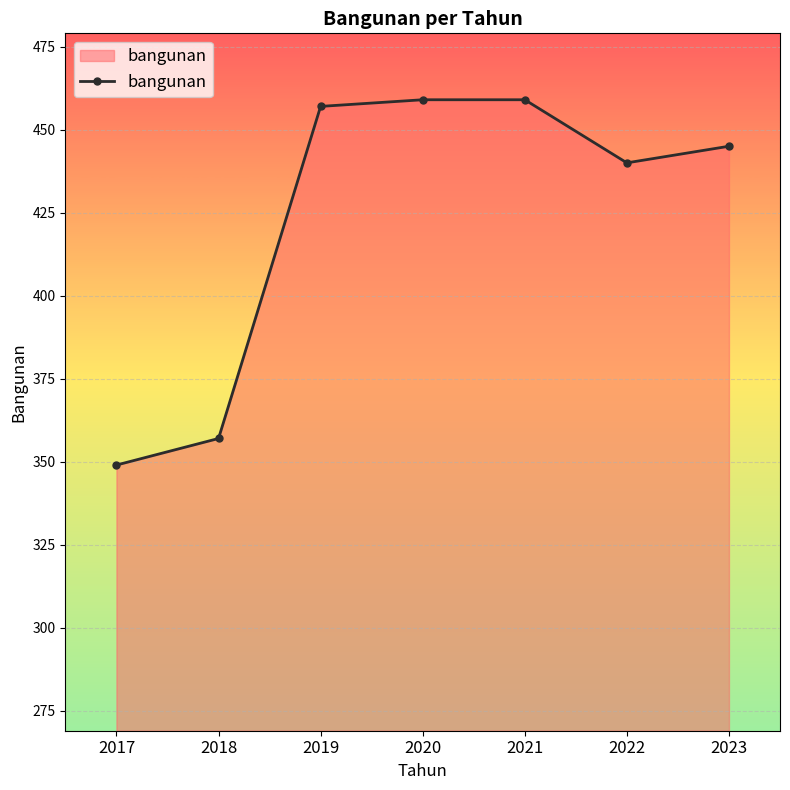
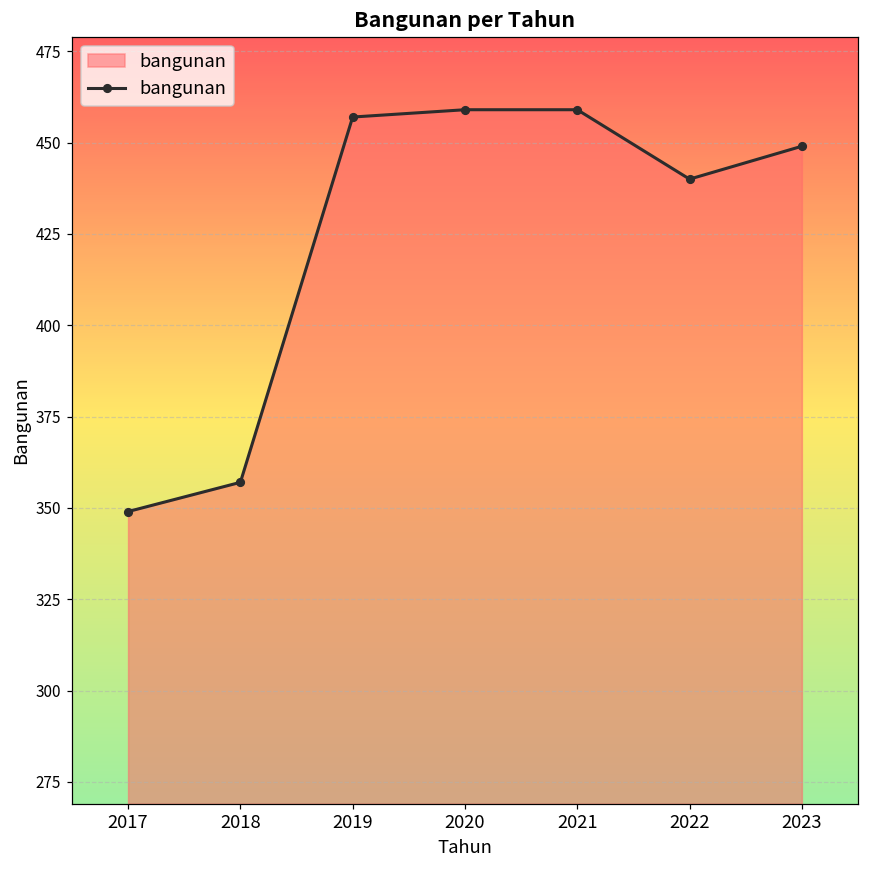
  {
    "2017": 349,
    "2018": 357,
    "2019": 457,
    "2020": 459,
    "2021": 459,
    "2022": 440,
-   "2023": 445
+   "2023": 449
  }
